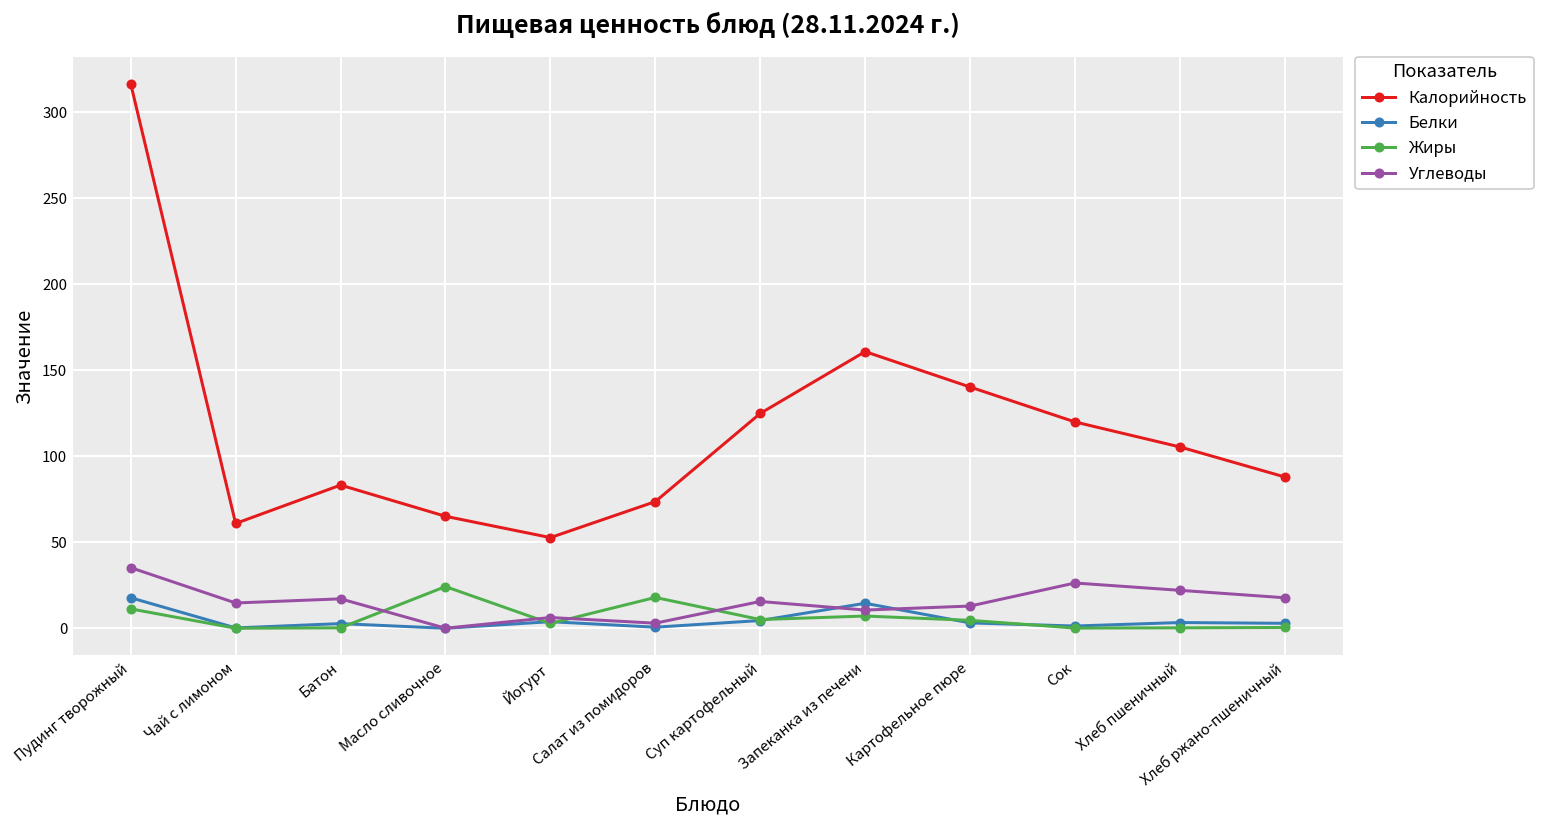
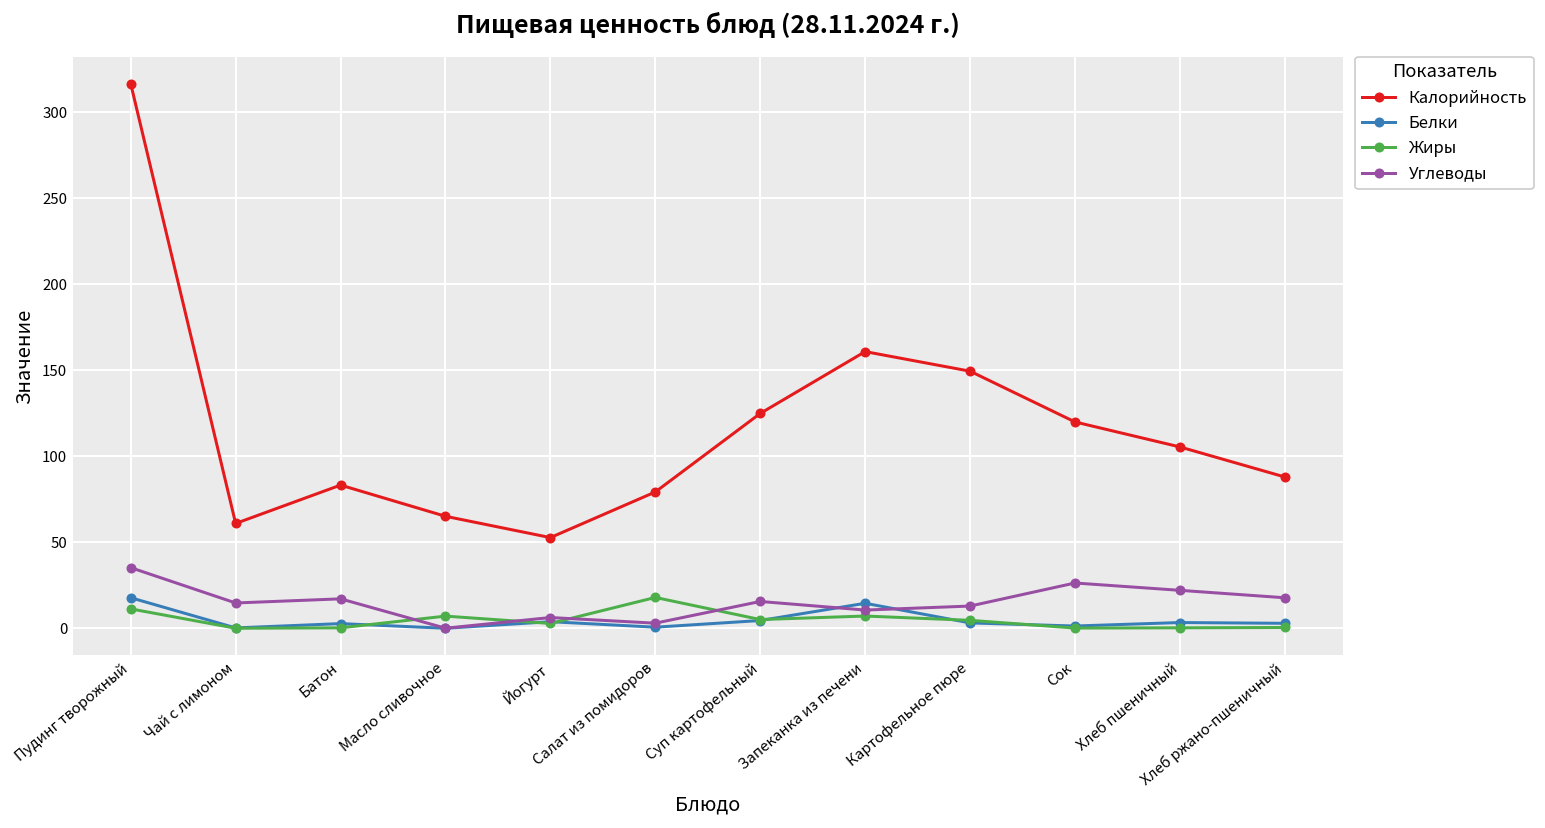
  {
    "Калорийность": {
      "Пудинг творожный": 317,
      "Чай с лимоном": 61,
      "Батон": 83,
      "Масло сливочное": 65,
      "Йогурт": 53,
-     "Салат из помидоров": 74,
+     "Салат из помидоров": 79,
      "Суп картофельный": 125,
      "Запеканка из печени": 161,
-     "Картофельное пюре": 140,
+     "Картофельное пюре": 150,
      "Сок": 120,
      "Хлеб пшеничный": 105,
      "Хлеб ржано-пшеничный": 88
    },
    "Белки": {
      "Пудинг творожный": 18,
      "Батон": 3,
      "Салат из помидоров": 1,
      "Запеканка из печени": 15,
      "Хлеб пшеничный": 3,
      "Хлеб ржано-пшеничный": 3
    },
    "Жиры": {
      "Пудинг творожный": 11,
      "Батон": 0,
-     "Масло сливочное": 24,
+     "Масло сливочное": 7,
      "Салат из помидоров": 18,
      "Запеканка из печени": 7,
      "Хлеб пшеничный": 0,
      "Хлеб ржано-пшеничный": 1
    },
    "Углеводы": {
      "Пудинг творожный": 35,
      "Чай с лимоном": 15,
      "Батон": 17,
      "Йогурт": 6,
      "Салат из помидоров": 3,
      "Суп картофельный": 16,
      "Запеканка из печени": 11,
      "Картофельное пюре": 13,
      "Сок": 26,
      "Хлеб пшеничный": 22,
      "Хлеб ржано-пшеничный": 18
    }
  }
